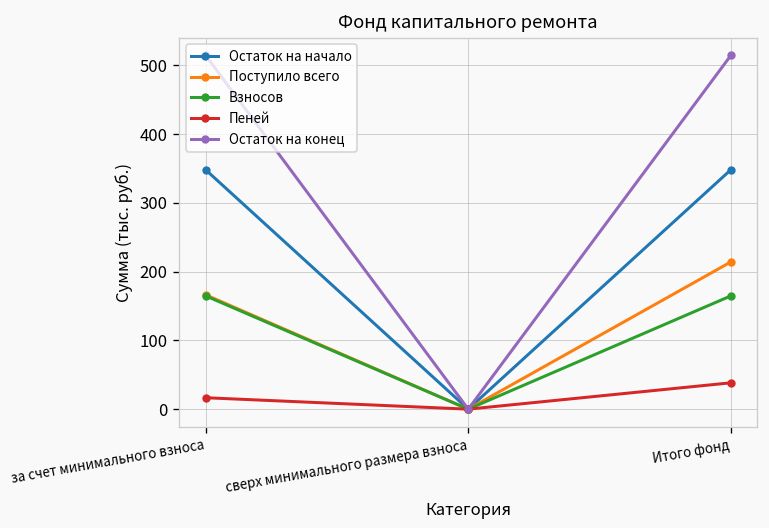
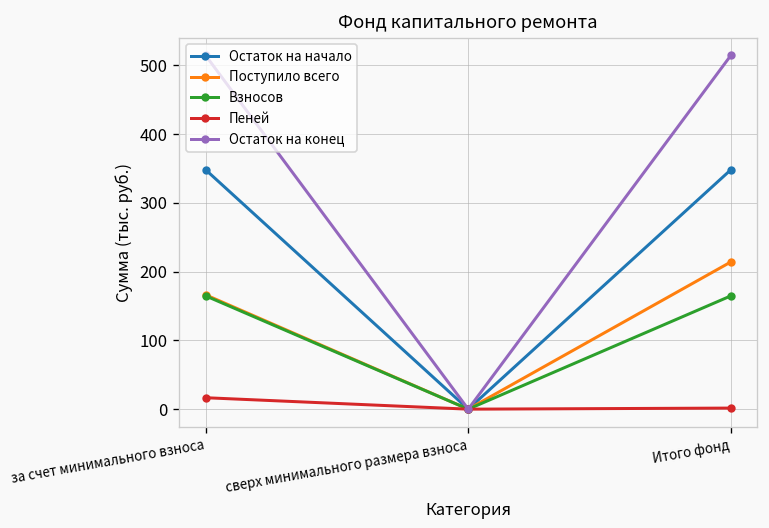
  {
    "Остаток на начало": {
      "за счет минимального взноса": 350,
      "Итого фонд": 350
    },
    "Поступило всего": {
      "Итого фонд": 210
    },
    "Взносов": {
      "Итого фонд": 160
    },
    "Пеней": {
      "за счет минимального взноса": 20,
-     "Итого фонд": 40
+     "Итого фонд": 0
    },
    "Остаток на конец": {
      "Итого фонд": 510
    }
  }
